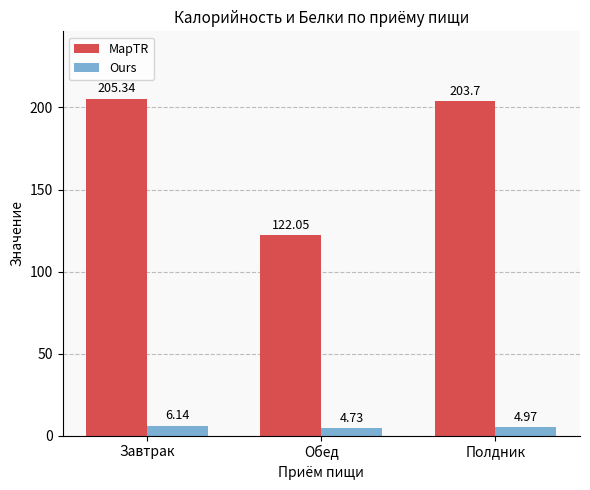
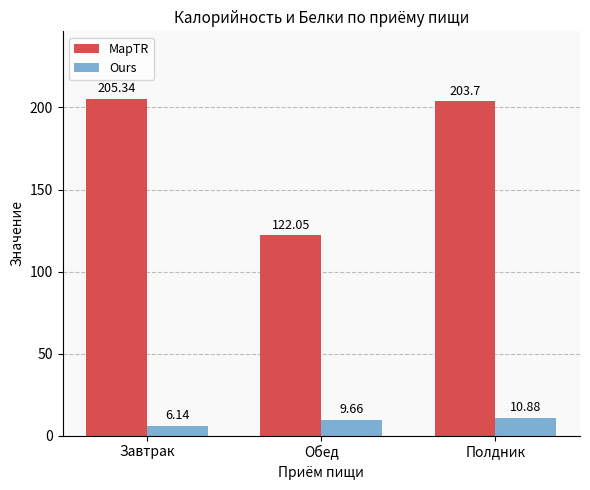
  {
    "MapTR": {
      "Завтрак": 205.34,
      "Обед": 122.05,
      "Полдник": 203.7
    },
    "Ours": {
      "Завтрак": 6.14,
-     "Обед": 4.73,
-     "Полдник": 4.97
+     "Обед": 9.66,
+     "Полдник": 10.88
    }
  }
